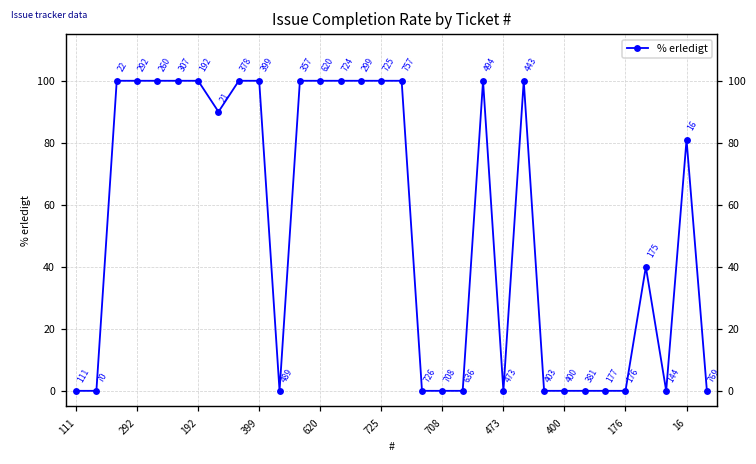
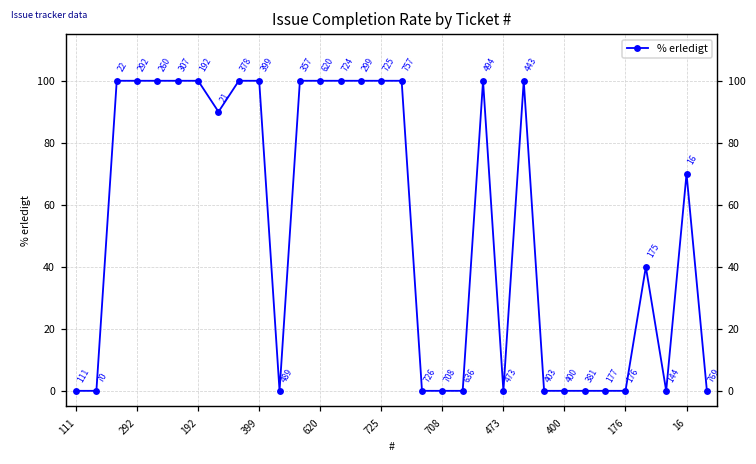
  {
-   "16": 81
+   "16": 70
  }
